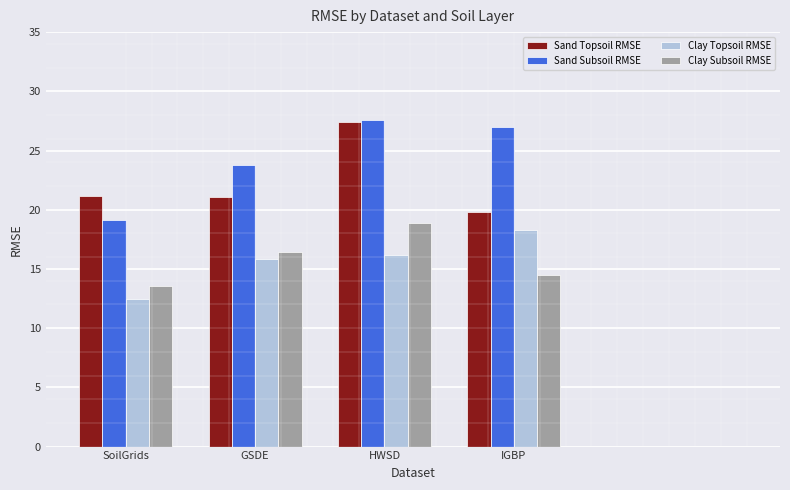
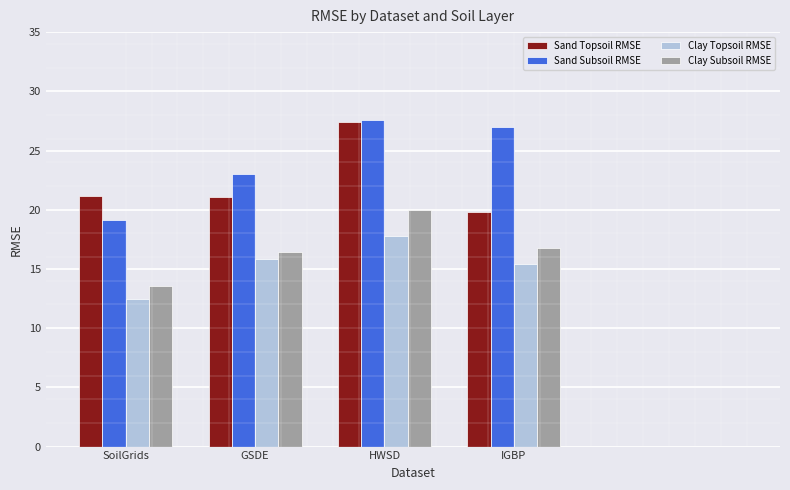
  {
    "Sand Topsoil RMSE": {
      "SoilGrids": 21.2,
      "GSDE": 21.1,
      "HWSD": 27.4,
      "IGBP": 19.8
    },
    "Sand Subsoil RMSE": {
      "SoilGrids": 19.1,
-     "GSDE": 23.8,
+     "GSDE": 23.0,
      "HWSD": 27.6,
      "IGBP": 27.0
    },
    "Clay Topsoil RMSE": {
      "SoilGrids": 12.5,
      "GSDE": 15.8,
-     "HWSD": 16.2,
-     "IGBP": 18.3
+     "HWSD": 17.8,
+     "IGBP": 15.4
    },
    "Clay Subsoil RMSE": {
      "SoilGrids": 13.6,
      "GSDE": 16.4,
-     "HWSD": 18.9,
-     "IGBP": 14.5
+     "HWSD": 20.0,
+     "IGBP": 16.8
    }
  }
